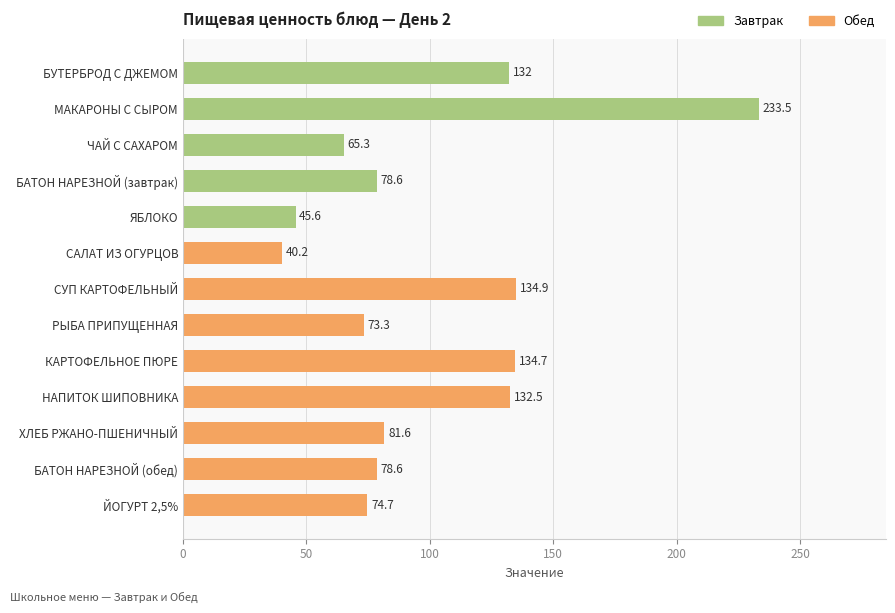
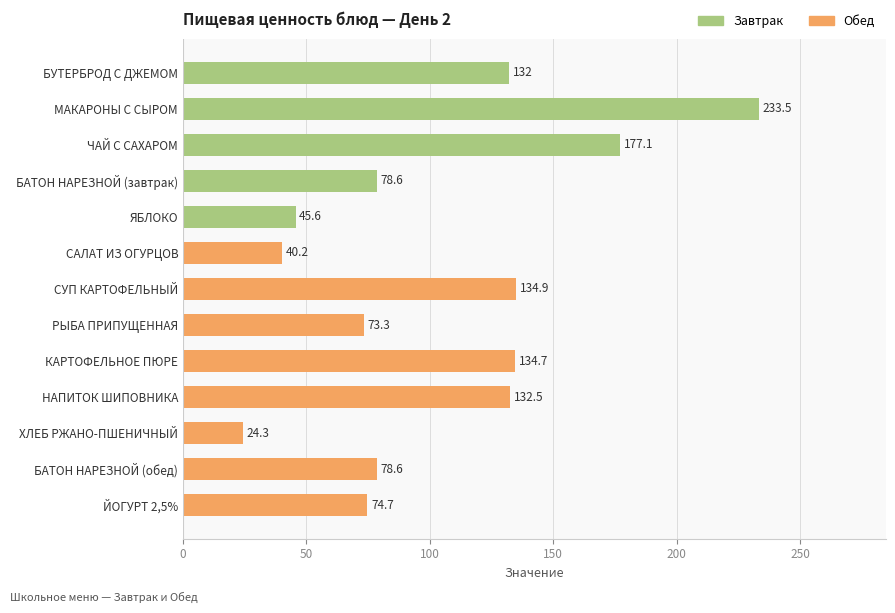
  {
    "БУТЕРБРОД С ДЖЕМОМ": 132,
    "МАКАРОНЫ С СЫРОМ": 233.5,
-   "ЧАЙ С САХАРОМ": 65.3,
+   "ЧАЙ С САХАРОМ": 177.1,
    "БАТОН НАРЕЗНОЙ (завтрак)": 78.6,
    "ЯБЛОКО": 45.6,
    "САЛАТ ИЗ ОГУРЦОВ": 40.2,
    "СУП КАРТОФЕЛЬНЫЙ": 134.9,
    "РЫБА ПРИПУЩЕННАЯ": 73.3,
    "КАРТОФЕЛЬНОЕ ПЮРЕ": 134.7,
    "НАПИТОК ШИПОВНИКА": 132.5,
-   "ХЛЕБ РЖАНО-ПШЕНИЧНЫЙ": 81.6,
+   "ХЛЕБ РЖАНО-ПШЕНИЧНЫЙ": 24.3,
    "БАТОН НАРЕЗНОЙ (обед)": 78.6,
    "ЙОГУРТ 2,5%": 74.7
  }
